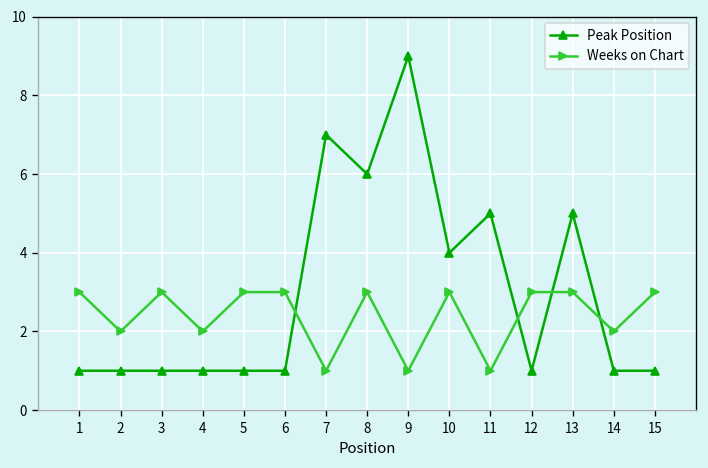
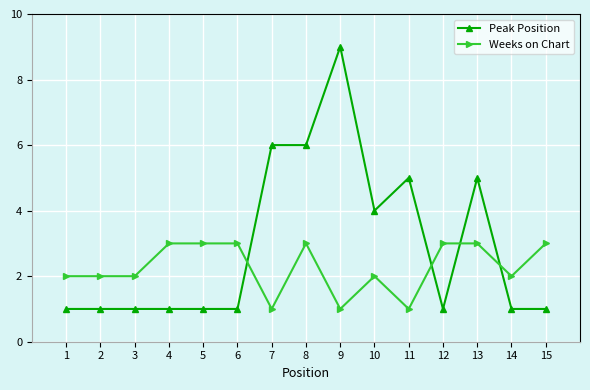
  {
    "Peak Position": {
      "1": 1,
      "2": 1,
      "3": 1,
      "4": 1,
      "5": 1,
      "6": 1,
-     "7": 7,
+     "7": 6,
      "8": 6,
      "9": 9,
      "10": 4,
      "11": 5,
      "12": 1,
      "13": 5,
      "14": 1,
      "15": 1
    },
    "Weeks on Chart": {
-     "1": 3,
+     "1": 2,
      "2": 2,
-     "3": 3,
-     "4": 2,
+     "3": 2,
+     "4": 3,
      "5": 3,
      "6": 3,
      "7": 1,
      "8": 3,
      "9": 1,
-     "10": 3,
+     "10": 2,
      "11": 1,
      "12": 3,
      "13": 3,
      "14": 2,
      "15": 3
    }
  }
